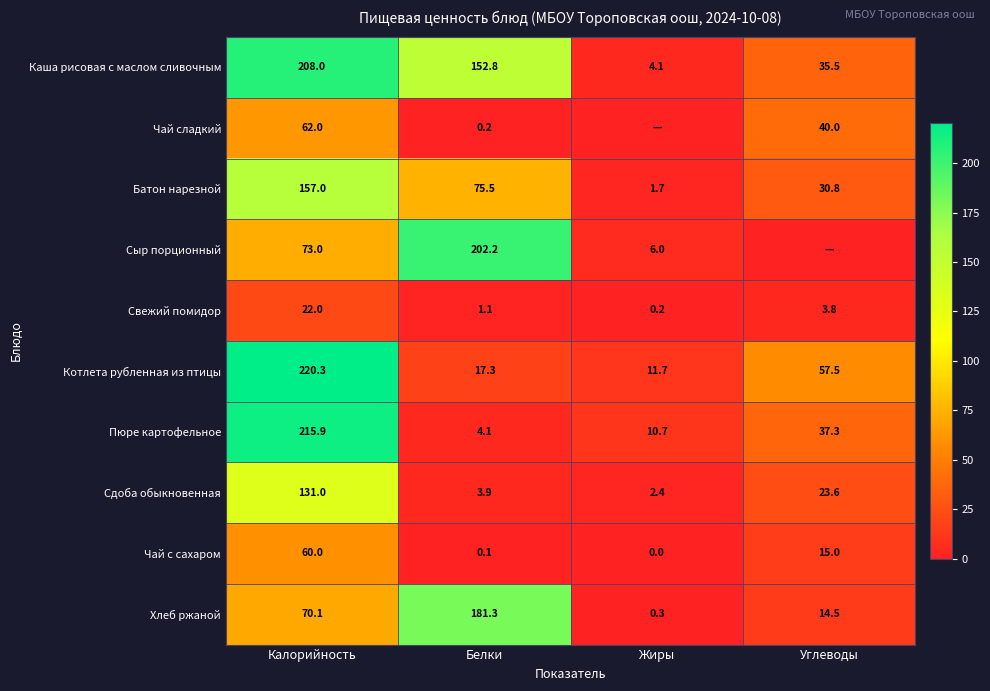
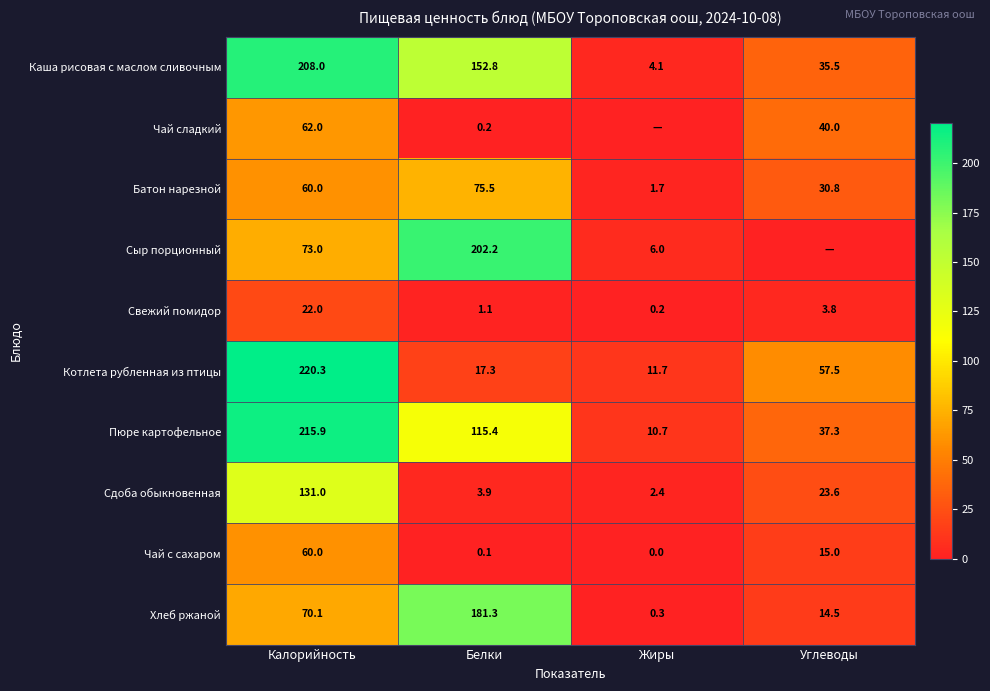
  {
    "Каша рисовая с маслом сливочным": {
      "Калорийность": 208.0,
      "Белки": 152.8,
      "Жиры": 4.1,
      "Углеводы": 35.5
    },
    "Чай сладкий": {
      "Калорийность": 62.0,
      "Белки": 0.2,
      "Углеводы": 40.0
    },
    "Батон нарезной": {
-     "Калорийность": 157.0,
+     "Калорийность": 60.0,
      "Белки": 75.5,
      "Жиры": 1.7,
      "Углеводы": 30.8
    },
    "Сыр порционный": {
      "Калорийность": 73.0,
      "Белки": 202.2,
      "Жиры": 6.0
    },
    "Свежий помидор": {
      "Калорийность": 22.0,
      "Белки": 1.1,
      "Жиры": 0.2,
      "Углеводы": 3.8
    },
    "Котлета рубленная из птицы": {
      "Калорийность": 220.3,
      "Белки": 17.3,
      "Жиры": 11.7,
      "Углеводы": 57.5
    },
    "Пюре картофельное": {
      "Калорийность": 215.9,
-     "Белки": 4.1,
+     "Белки": 115.4,
      "Жиры": 10.7,
      "Углеводы": 37.3
    },
    "Сдоба обыкновенная": {
      "Калорийность": 131.0,
      "Белки": 3.9,
      "Жиры": 2.4,
      "Углеводы": 23.6
    },
    "Чай с сахаром": {
      "Калорийность": 60.0,
      "Белки": 0.1,
      "Жиры": 0.0,
      "Углеводы": 15.0
    },
    "Хлеб ржаной": {
      "Калорийность": 70.1,
      "Белки": 181.3,
      "Жиры": 0.3,
      "Углеводы": 14.5
    }
  }
